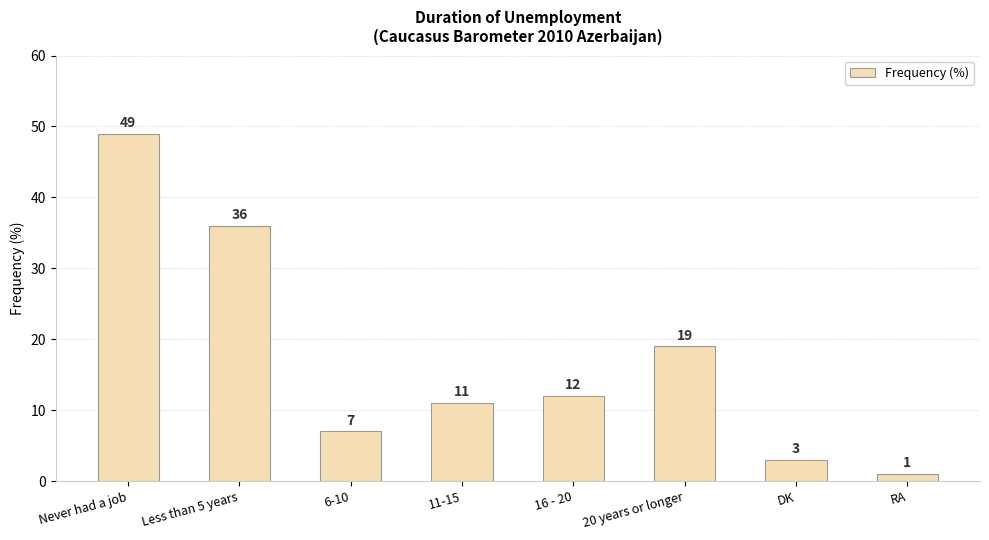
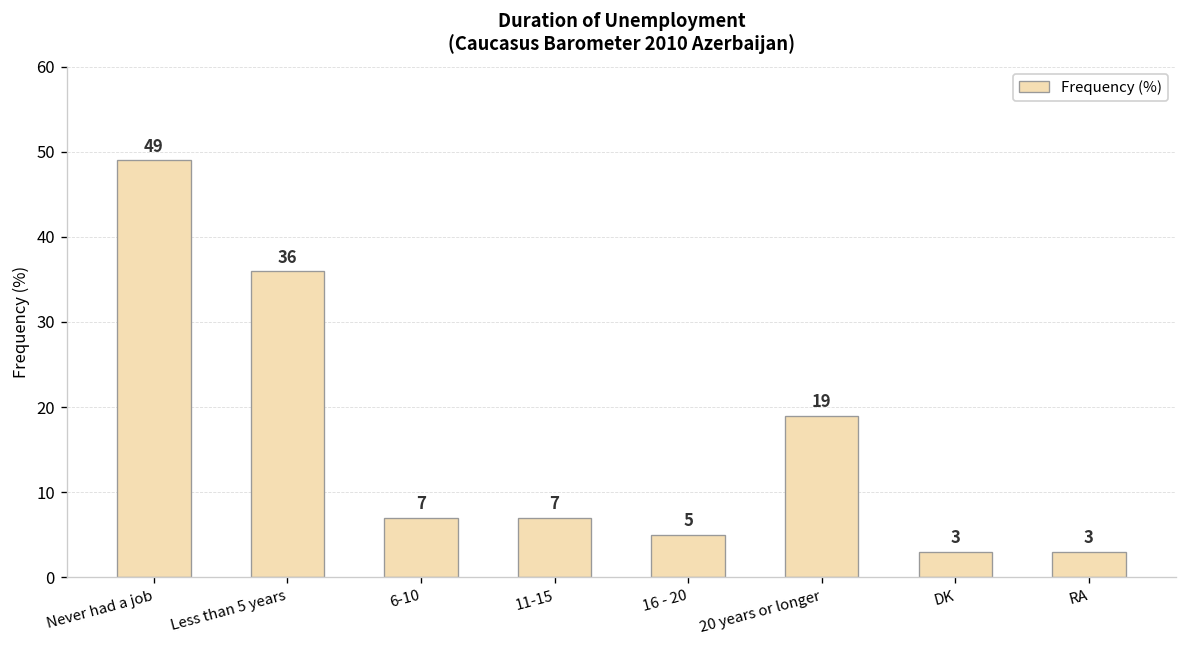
  {
    "Never had a job": 49,
    "Less than 5 years": 36,
    "6-10": 7,
-   "11-15": 11,
-   "16 - 20": 12,
+   "11-15": 7,
+   "16 - 20": 5,
    "20 years or longer": 19,
    "DK": 3,
-   "RA": 1
+   "RA": 3
  }
